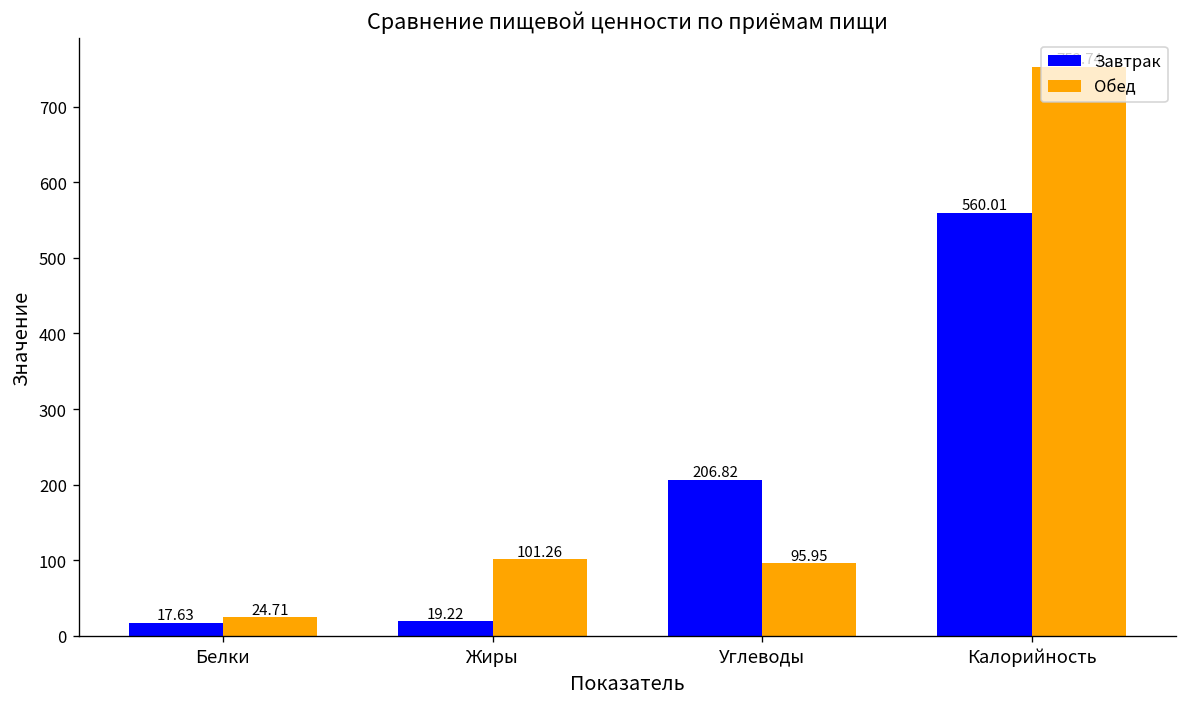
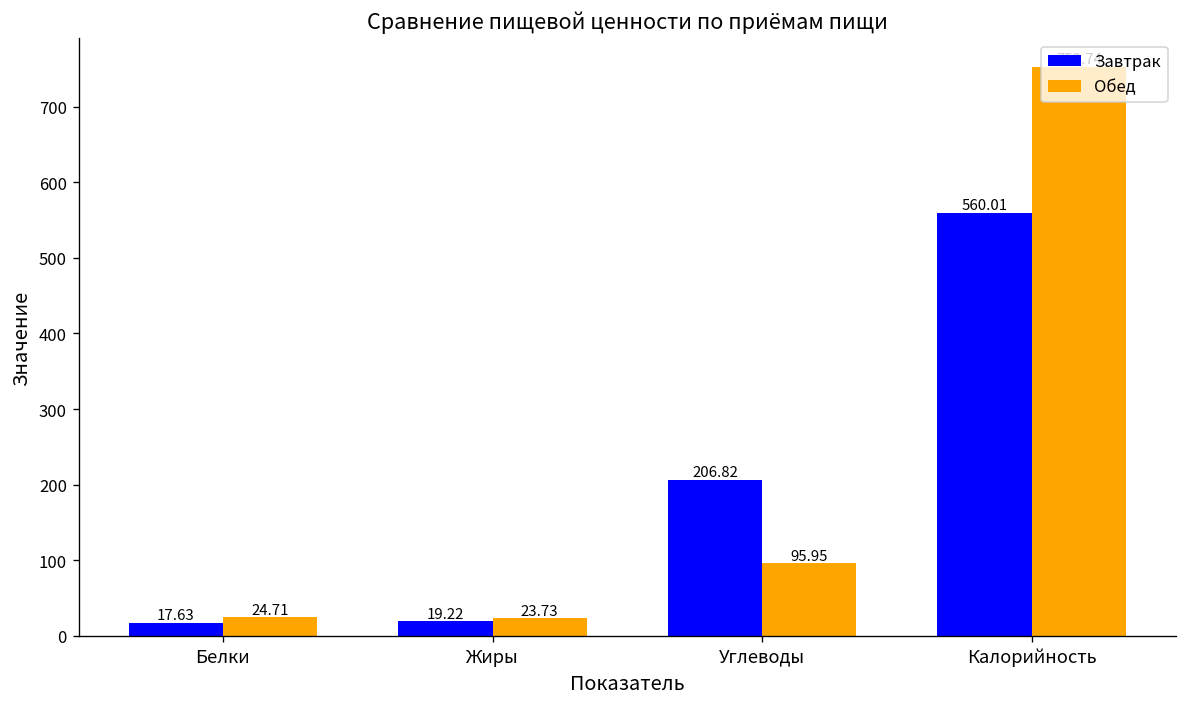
  {
    "Завтрак": {
      "Белки": 17.63,
      "Жиры": 19.22,
      "Углеводы": 206.82,
      "Калорийность": 560.01
    },
    "Обед": {
      "Белки": 24.71,
-     "Жиры": 101.26,
+     "Жиры": 23.73,
      "Углеводы": 95.95
    }
  }
